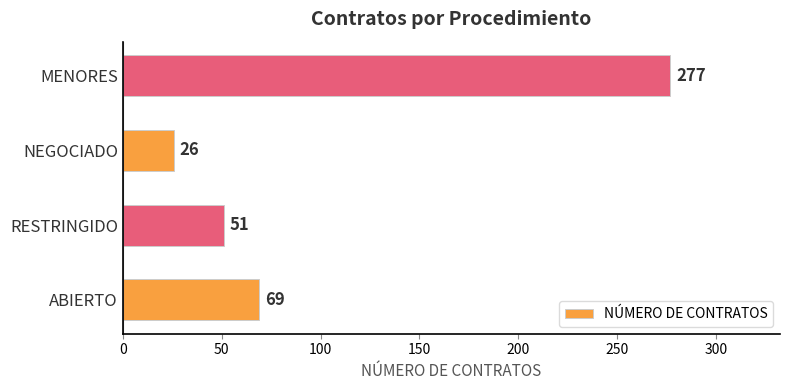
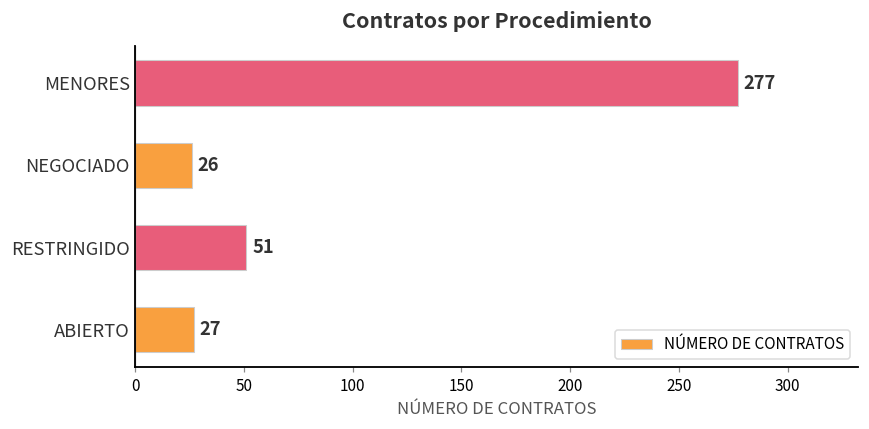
  {
    "MENORES": 277,
    "NEGOCIADO": 26,
    "RESTRINGIDO": 51,
-   "ABIERTO": 69
+   "ABIERTO": 27
  }
